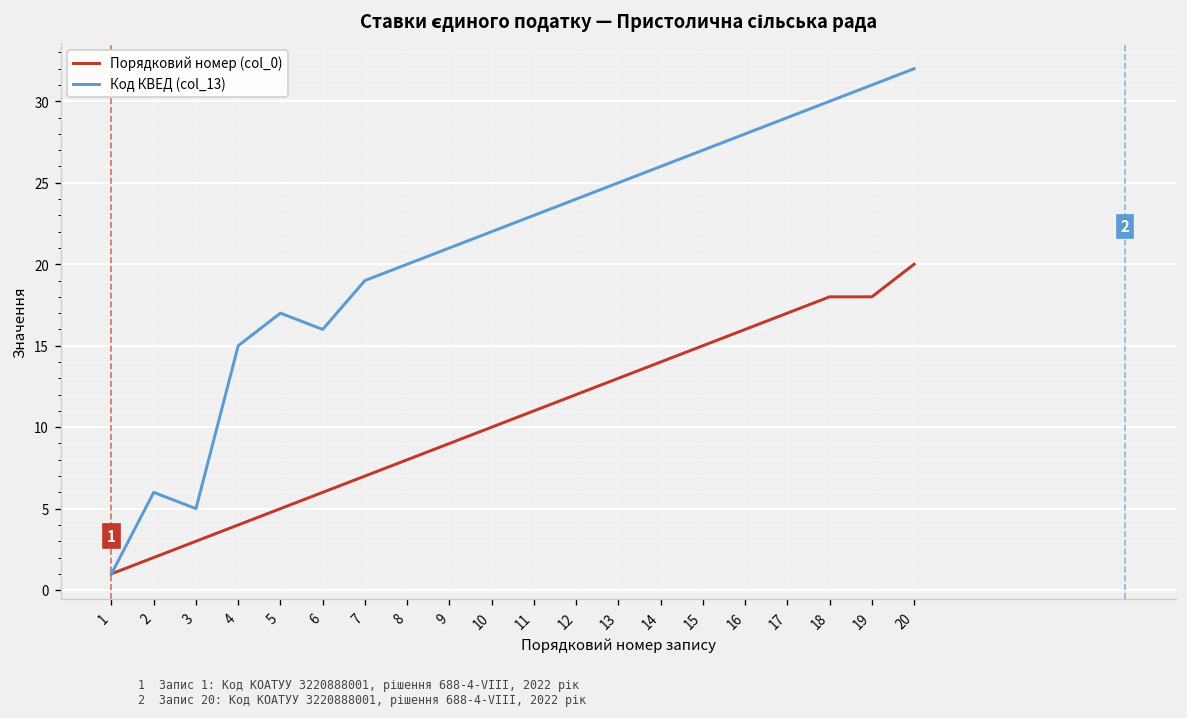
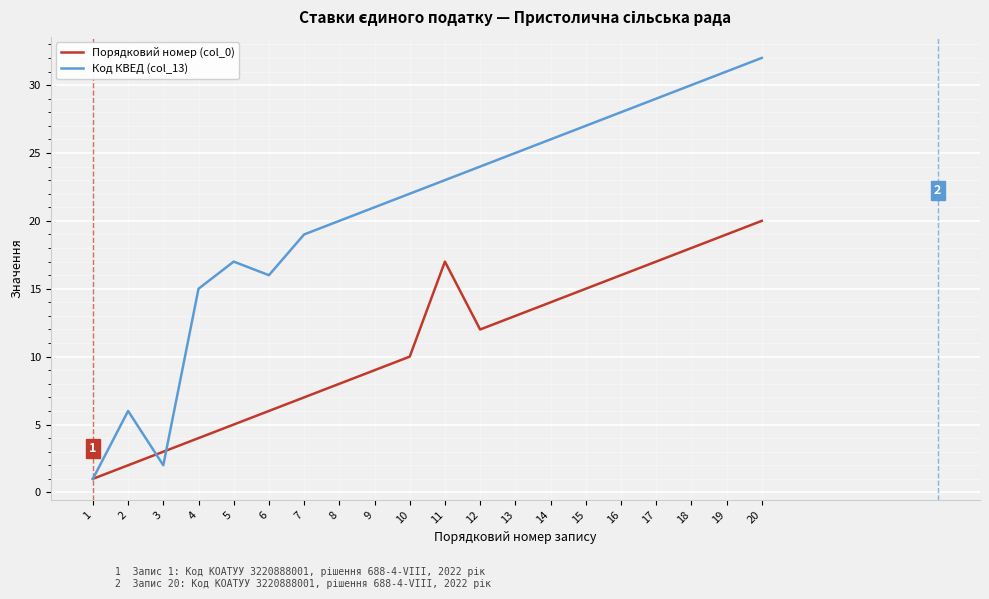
  {
    "Порядковий номер (col_0)": {
      "2": 2,
      "3": 3,
      "4": 4,
      "5": 5,
      "6": 6,
      "7": 7,
      "8": 8,
      "9": 9,
      "10": 10,
-     "11": 11,
+     "11": 17,
      "12": 12,
      "13": 13,
      "14": 14,
      "15": 15,
      "16": 16,
      "17": 17,
      "18": 18,
-     "19": 18,
+     "19": 19,
      "20": 20
    },
    "Код КВЕД (col_13)": {
      "2": 6,
-     "3": 5,
+     "3": 2,
      "4": 15,
      "5": 17,
      "6": 16,
      "7": 19,
      "8": 20,
      "9": 21,
      "10": 22,
      "11": 23,
      "12": 24,
      "13": 25,
      "14": 26,
      "15": 27,
      "16": 28,
      "17": 29,
      "18": 30,
      "19": 31,
      "20": 32
    }
  }
